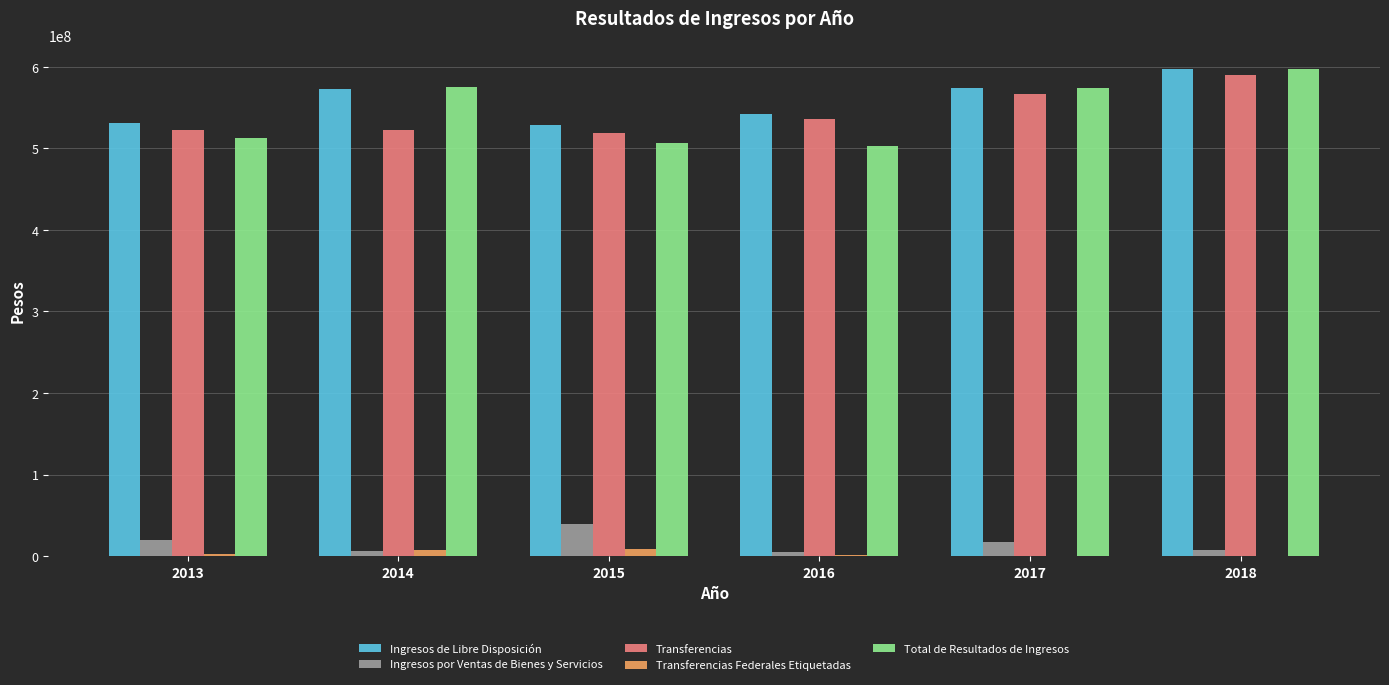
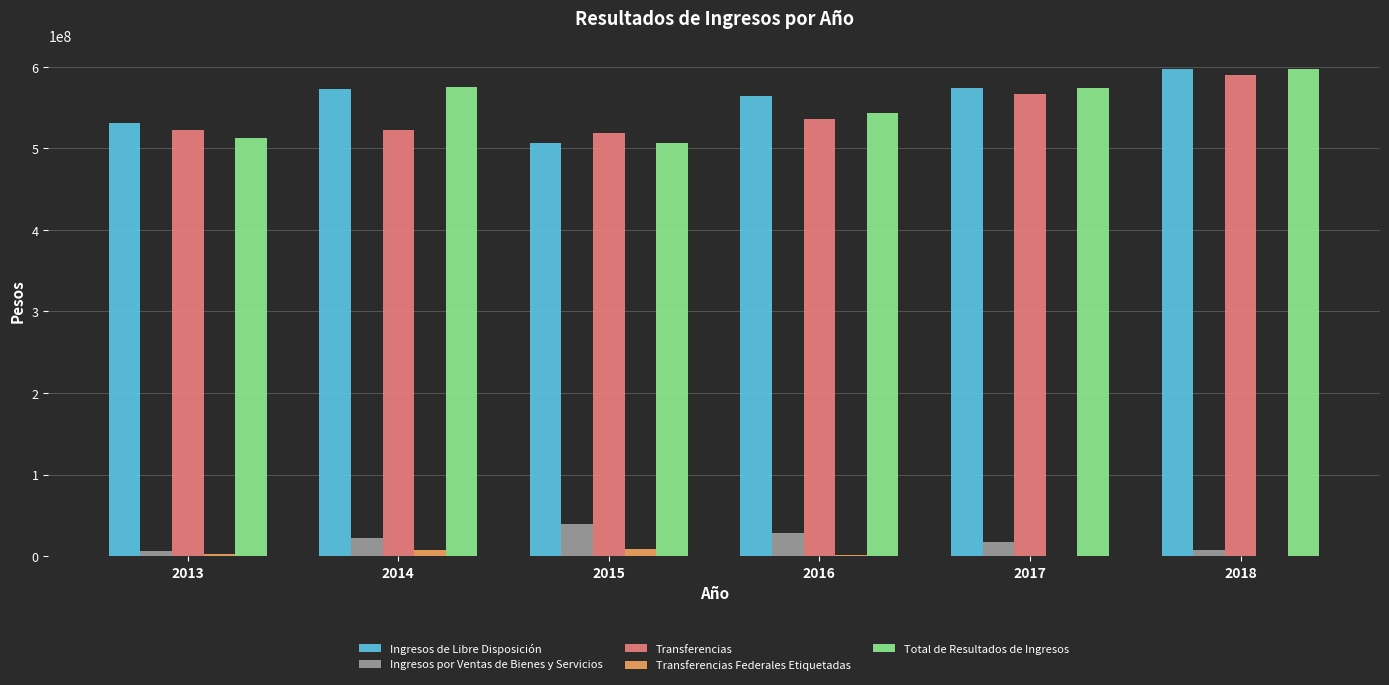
  {
    "Ingresos de Libre Disposición": {
      "2013": 530000000,
      "2014": 570000000,
-     "2015": 530000000,
-     "2016": 540000000,
+     "2015": 510000000,
+     "2016": 560000000,
      "2017": 570000000,
      "2018": 600000000
    },
    "Ingresos por Ventas de Bienes y Servicios": {
-     "2013": 20000000,
-     "2014": 10000000,
+     "2013": 10000000,
+     "2014": 20000000,
      "2015": 40000000,
-     "2016": 10000000,
+     "2016": 30000000,
      "2017": 20000000,
      "2018": 10000000
    },
    "Total de Resultados de Ingresos": {
      "2013": 510000000,
      "2014": 580000000,
      "2015": 510000000,
-     "2016": 500000000,
+     "2016": 540000000,
      "2017": 570000000,
      "2018": 600000000
    }
  }
